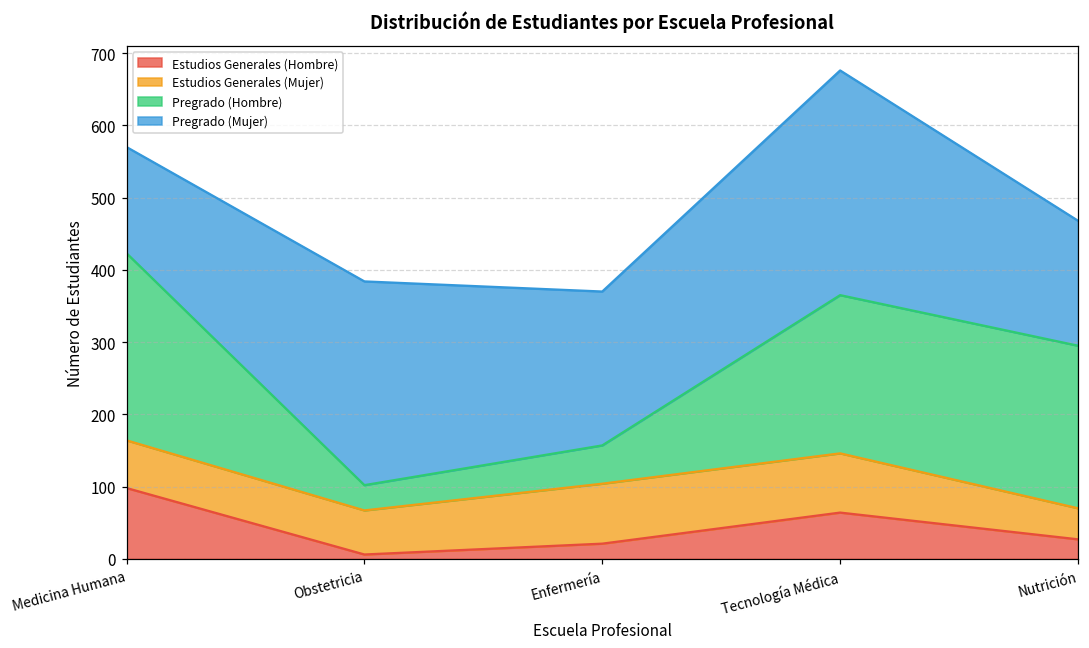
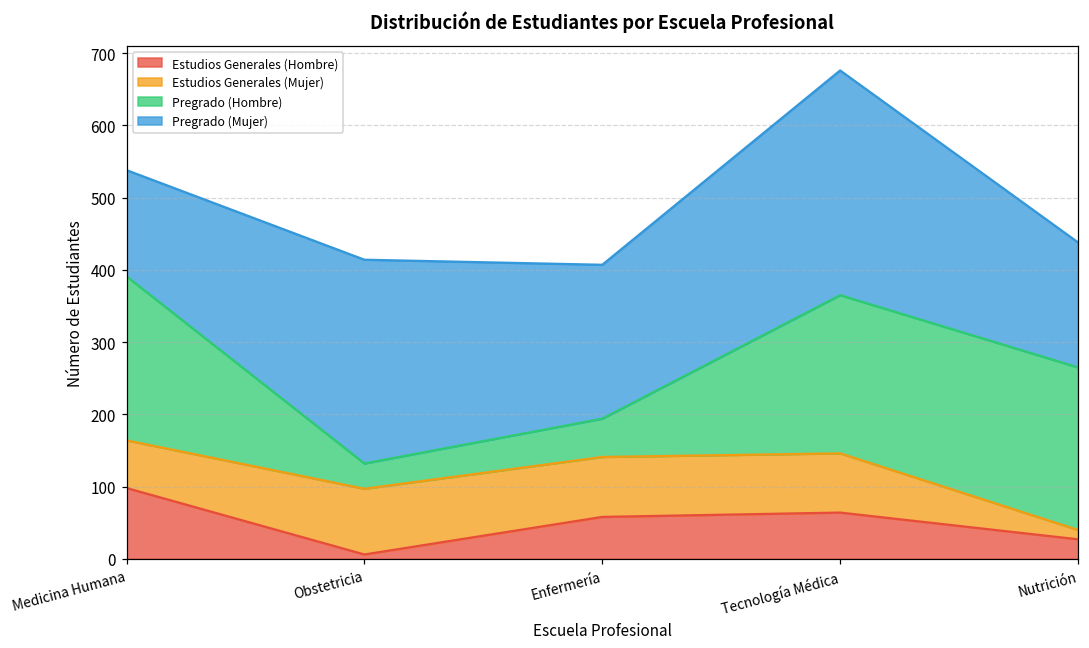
  {
    "Estudios Generales (Hombre)": {
      "Medicina Humana": 100,
      "Obstetricia": 10,
-     "Enfermería": 20,
+     "Enfermería": 60,
      "Tecnología Médica": 60,
      "Nutrición": 30
    },
    "Estudios Generales (Mujer)": {
      "Medicina Humana": 70,
-     "Obstetricia": 60,
+     "Obstetricia": 90,
      "Enfermería": 80,
      "Tecnología Médica": 80,
-     "Nutrición": 40
+     "Nutrición": 10
    },
    "Pregrado (Hombre)": {
-     "Medicina Humana": 260,
+     "Medicina Humana": 230,
      "Obstetricia": 40,
      "Enfermería": 50,
      "Tecnología Médica": 220,
      "Nutrición": 230
    },
    "Pregrado (Mujer)": {
      "Medicina Humana": 150,
      "Obstetricia": 280,
      "Enfermería": 210,
      "Tecnología Médica": 310,
      "Nutrición": 170
    }
  }
